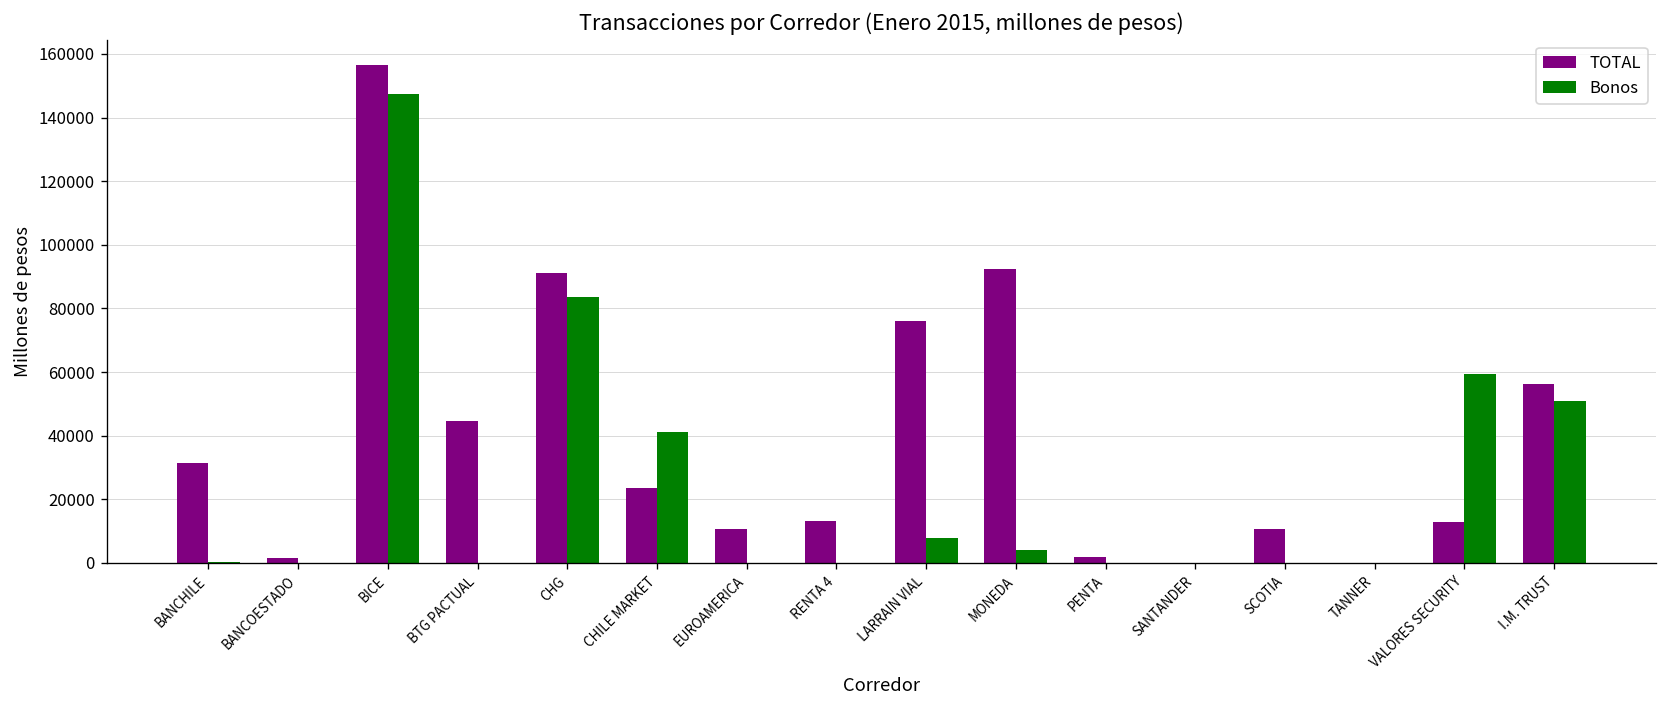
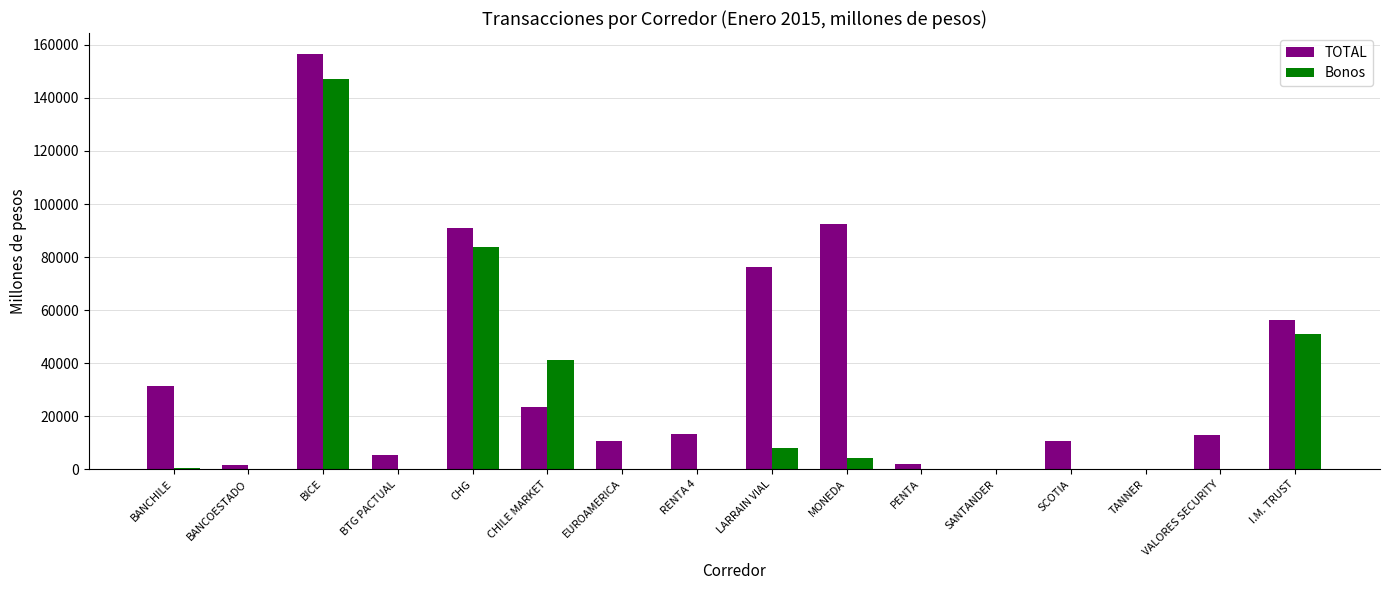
  {
    "TOTAL": {
      "BANCHILE": 31000,
      "BANCOESTADO": 2000,
      "BICE": 157000,
-     "BTG PACTUAL": 45000,
+     "BTG PACTUAL": 5000,
      "CHG": 91000,
      "CHILE MARKET": 24000,
      "EUROAMERICA": 11000,
      "RENTA 4": 13000,
      "LARRAIN VIAL": 76000,
      "MONEDA": 92000,
      "PENTA": 2000,
      "SCOTIA": 11000,
      "VALORES SECURITY": 13000,
      "I.M. TRUST": 56000
    },
    "Bonos": {
      "BANCOESTADO": 0,
      "BICE": 147000,
      "BTG PACTUAL": 0,
      "CHG": 84000,
      "CHILE MARKET": 41000,
      "EUROAMERICA": 0,
      "RENTA 4": 0,
      "LARRAIN VIAL": 8000,
      "MONEDA": 4000,
      "PENTA": 0,
      "SANTANDER": 0,
      "SCOTIA": 0,
      "TANNER": 0,
-     "VALORES SECURITY": 59000,
+     "VALORES SECURITY": 0,
      "I.M. TRUST": 51000
    }
  }
